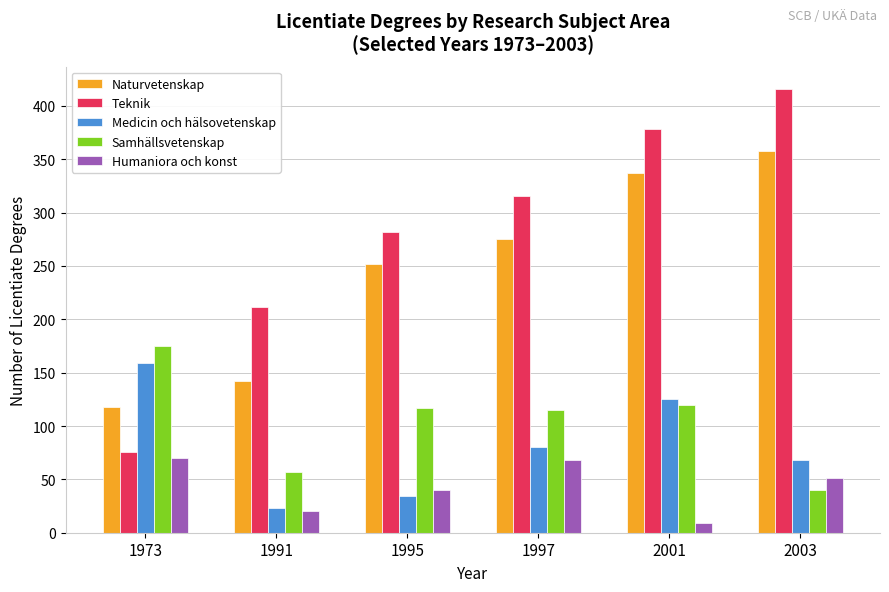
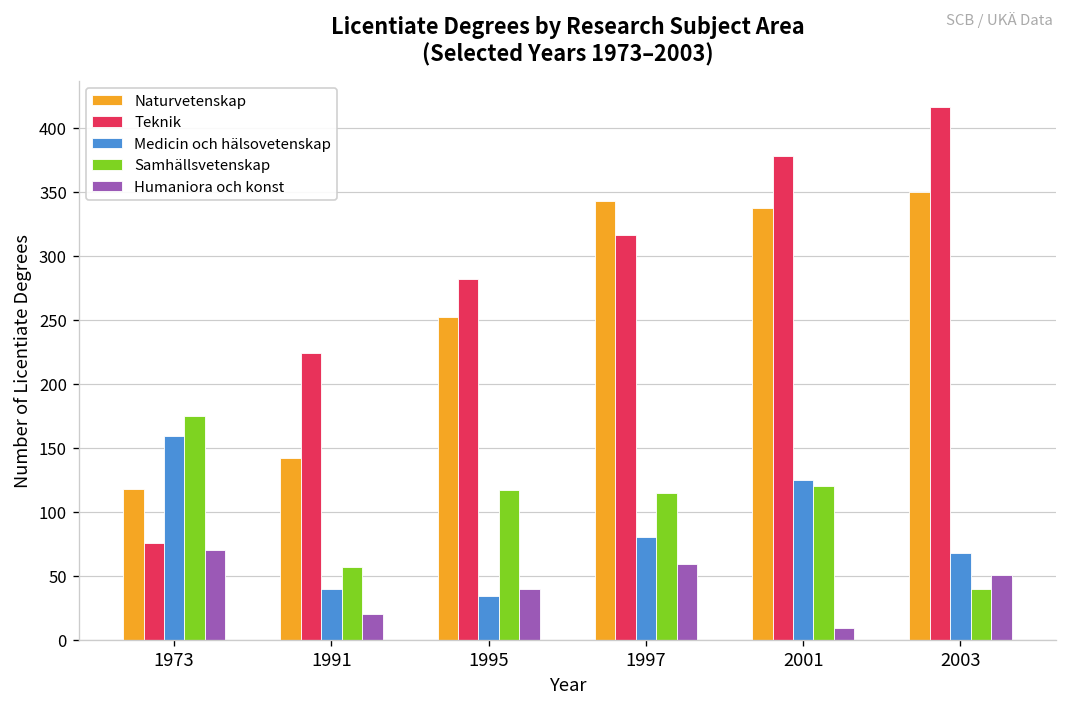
  {
    "Naturvetenskap": {
      "1973": 118,
      "1991": 142,
      "1995": 252,
-     "1997": 275,
+     "1997": 343,
      "2001": 337,
-     "2003": 358
+     "2003": 350
    },
    "Teknik": {
      "1973": 76,
-     "1991": 212,
+     "1991": 224,
      "1995": 282,
      "1997": 316,
      "2001": 378,
      "2003": 416
    },
    "Medicin och hälsovetenskap": {
      "1973": 159,
-     "1991": 23,
+     "1991": 40,
      "1995": 34,
      "1997": 80,
      "2001": 125,
      "2003": 68
    },
    "Samhällsvetenskap": {
      "1973": 175,
      "1991": 57,
      "1995": 117,
      "1997": 115,
      "2001": 120,
      "2003": 40
    },
    "Humaniora och konst": {
      "1973": 70,
      "1991": 20,
      "1995": 40,
-     "1997": 68,
+     "1997": 59,
      "2001": 9,
      "2003": 51
    }
  }
